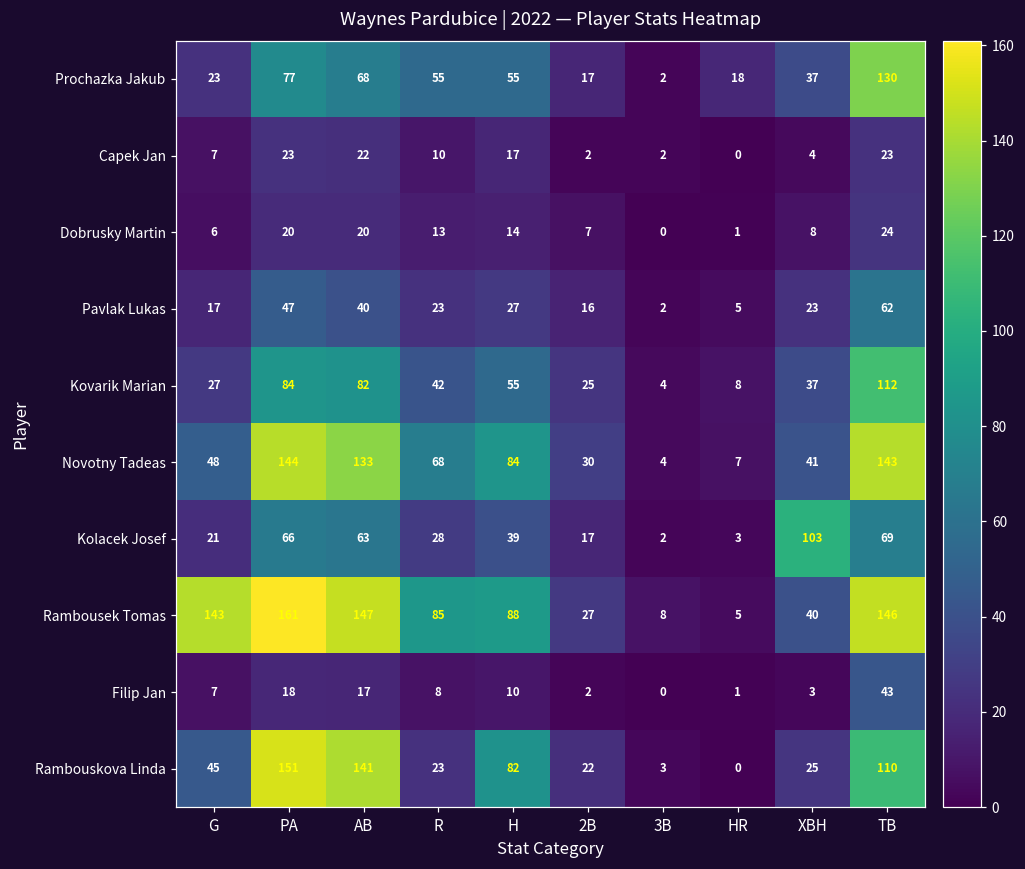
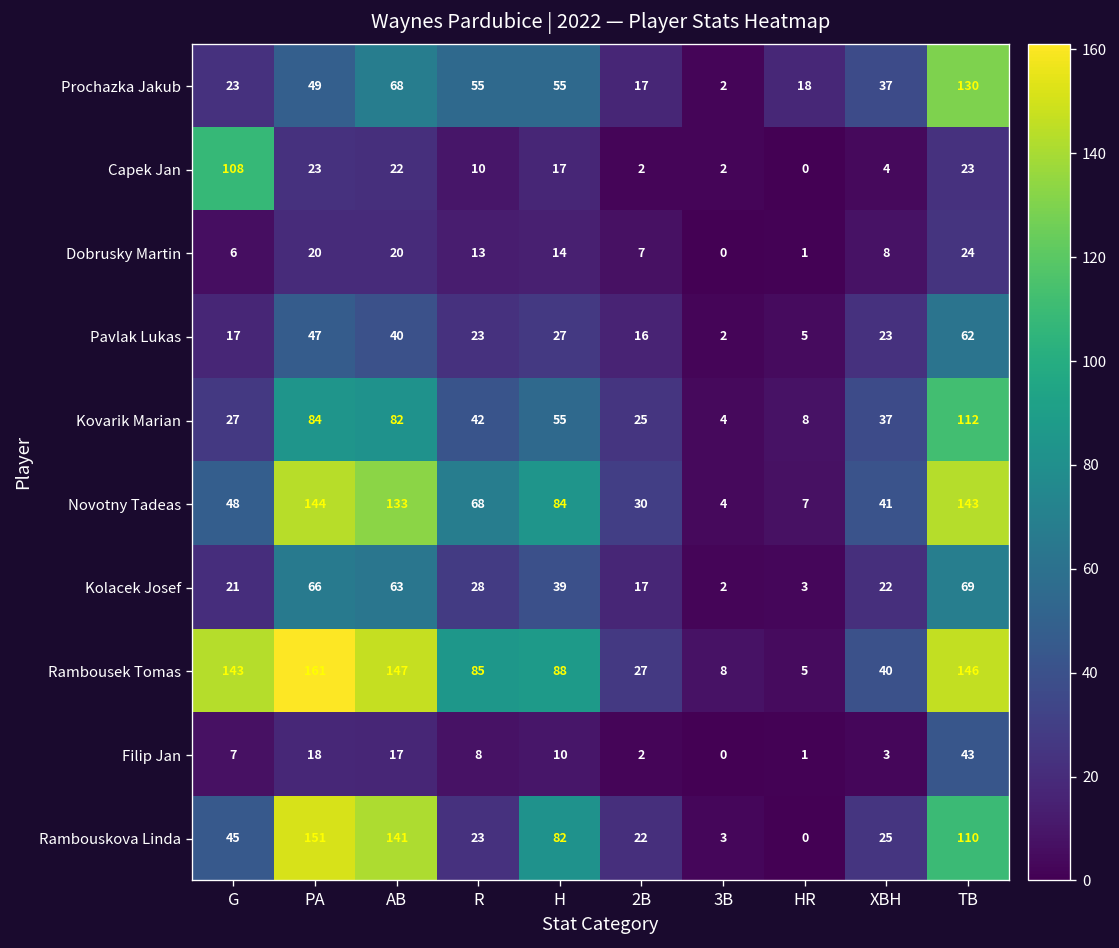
  {
    "Prochazka Jakub": {
      "G": 23,
-     "PA": 77,
+     "PA": 49,
      "AB": 68,
      "R": 55,
      "H": 55,
      "2B": 17,
      "3B": 2,
      "HR": 18,
      "XBH": 37,
      "TB": 130
    },
    "Capek Jan": {
-     "G": 7,
+     "G": 108,
      "PA": 23,
      "AB": 22,
      "R": 10,
      "H": 17,
      "2B": 2,
      "3B": 2,
      "HR": 0,
      "XBH": 4,
      "TB": 23
    },
    "Dobrusky Martin": {
      "G": 6,
      "PA": 20,
      "AB": 20,
      "R": 13,
      "H": 14,
      "2B": 7,
      "3B": 0,
      "HR": 1,
      "XBH": 8,
      "TB": 24
    },
    "Pavlak Lukas": {
      "G": 17,
      "PA": 47,
      "AB": 40,
      "R": 23,
      "H": 27,
      "2B": 16,
      "3B": 2,
      "HR": 5,
      "XBH": 23,
      "TB": 62
    },
    "Kovarik Marian": {
      "G": 27,
      "PA": 84,
      "AB": 82,
      "R": 42,
      "H": 55,
      "2B": 25,
      "3B": 4,
      "HR": 8,
      "XBH": 37,
      "TB": 112
    },
    "Novotny Tadeas": {
      "G": 48,
      "PA": 144,
      "AB": 133,
      "R": 68,
      "H": 84,
      "2B": 30,
      "3B": 4,
      "HR": 7,
      "XBH": 41,
      "TB": 143
    },
    "Kolacek Josef": {
      "G": 21,
      "PA": 66,
      "AB": 63,
      "R": 28,
      "H": 39,
      "2B": 17,
      "3B": 2,
      "HR": 3,
-     "XBH": 103,
+     "XBH": 22,
      "TB": 69
    },
    "Rambousek Tomas": {
      "G": 143,
      "AB": 147,
      "R": 85,
      "H": 88,
      "2B": 27,
      "3B": 8,
      "HR": 5,
      "XBH": 40,
      "TB": 146
    },
    "Filip Jan": {
      "G": 7,
      "PA": 18,
      "AB": 17,
      "R": 8,
      "H": 10,
      "2B": 2,
      "3B": 0,
      "HR": 1,
      "XBH": 3,
      "TB": 43
    },
    "Rambouskova Linda": {
      "G": 45,
      "AB": 141,
      "R": 23,
      "H": 82,
      "2B": 22,
      "3B": 3,
      "HR": 0,
      "XBH": 25,
      "TB": 110
    }
  }
